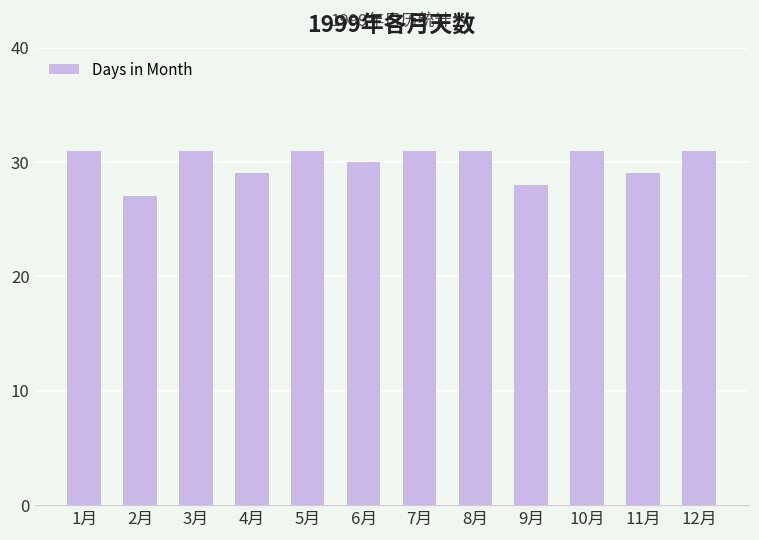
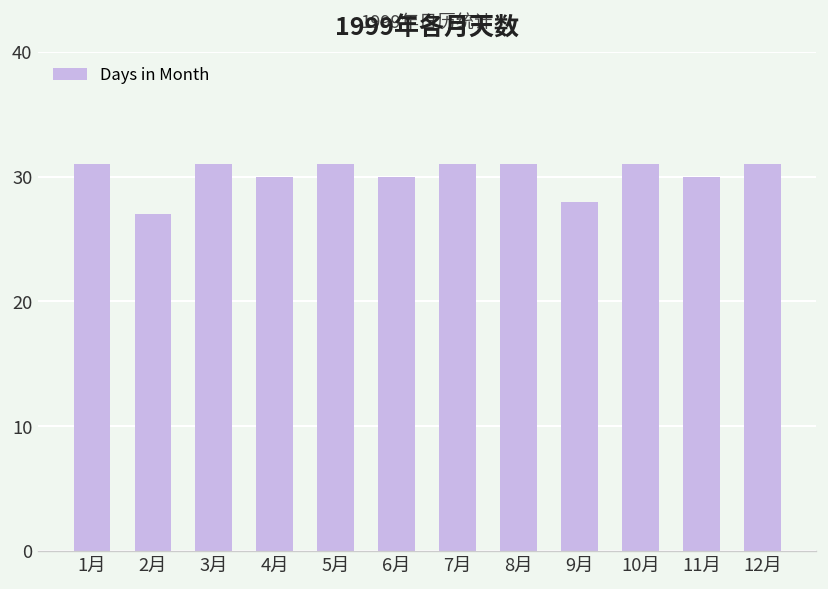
  {
    "1月": 31,
    "2月": 27,
    "3月": 31,
-   "4月": 29,
+   "4月": 30,
    "5月": 31,
    "6月": 30,
    "7月": 31,
    "8月": 31,
    "9月": 28,
    "10月": 31,
-   "11月": 29,
+   "11月": 30,
    "12月": 31
  }
